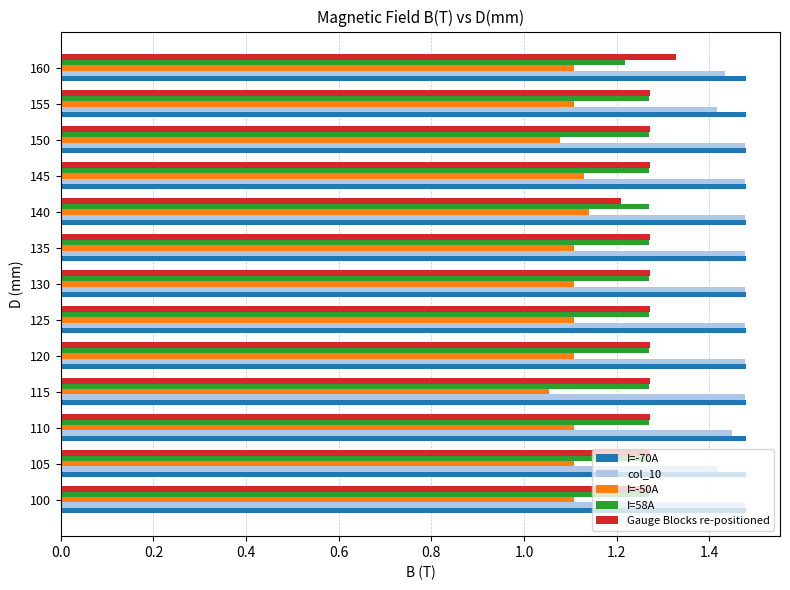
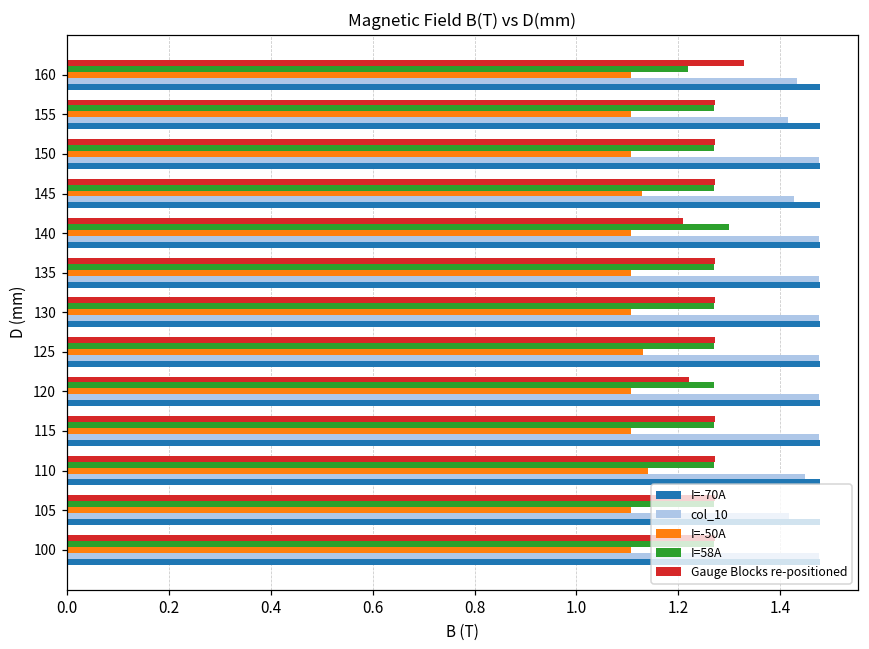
  {
    "I=-70A": {
      "160": 1.48,
      "155": 1.48,
      "150": 1.48,
      "145": 1.48,
      "140": 1.48,
      "135": 1.48,
      "130": 1.48,
      "125": 1.48,
      "120": 1.48,
      "115": 1.48,
      "110": 1.48
    },
    "col_10": {
      "160": 1.43,
      "155": 1.42,
      "150": 1.48,
-     "145": 1.48,
+     "145": 1.43,
      "140": 1.48,
      "135": 1.48,
      "130": 1.48,
      "125": 1.48,
      "120": 1.48,
      "115": 1.48,
      "110": 1.45
    },
    "I=-50A": {
      "160": 1.11,
      "155": 1.11,
-     "150": 1.08,
+     "150": 1.11,
      "145": 1.13,
-     "140": 1.14,
+     "140": 1.11,
      "135": 1.11,
      "130": 1.11,
-     "125": 1.11,
+     "125": 1.13,
      "120": 1.11,
-     "115": 1.05,
-     "110": 1.11,
+     "115": 1.11,
+     "110": 1.14,
      "105": 1.11,
      "100": 1.11
    },
    "I=58A": {
      "160": 1.22,
      "155": 1.27,
      "150": 1.27,
      "145": 1.27,
-     "140": 1.27,
+     "140": 1.30,
      "135": 1.27,
      "130": 1.27,
      "125": 1.27,
      "120": 1.27,
      "115": 1.27,
      "110": 1.27
    },
    "Gauge Blocks re-positioned": {
      "160": 1.33,
      "155": 1.27,
      "150": 1.27,
      "145": 1.27,
      "140": 1.21,
      "135": 1.27,
      "130": 1.27,
      "125": 1.27,
-     "120": 1.27,
+     "120": 1.22,
      "115": 1.27,
      "110": 1.27
    }
  }
